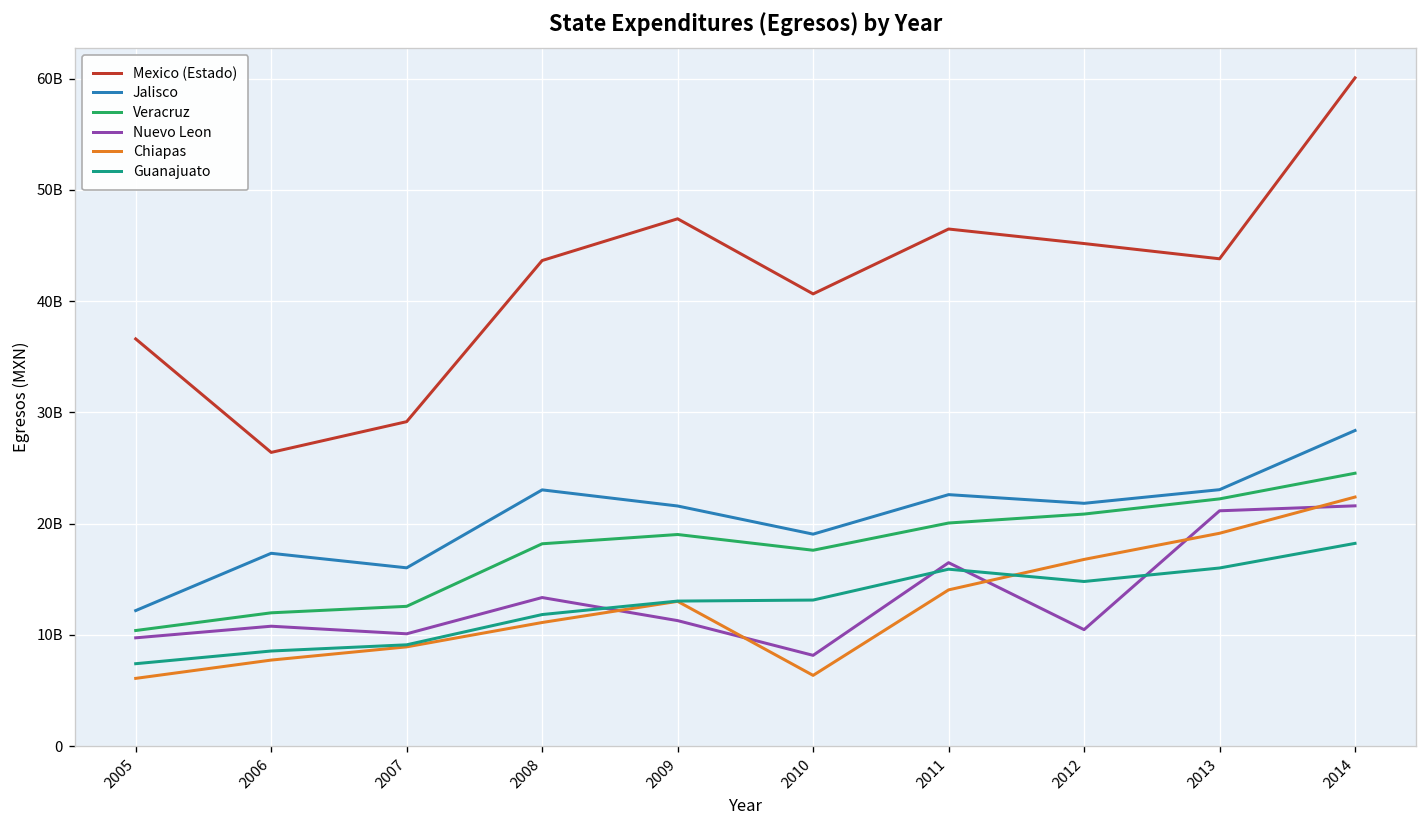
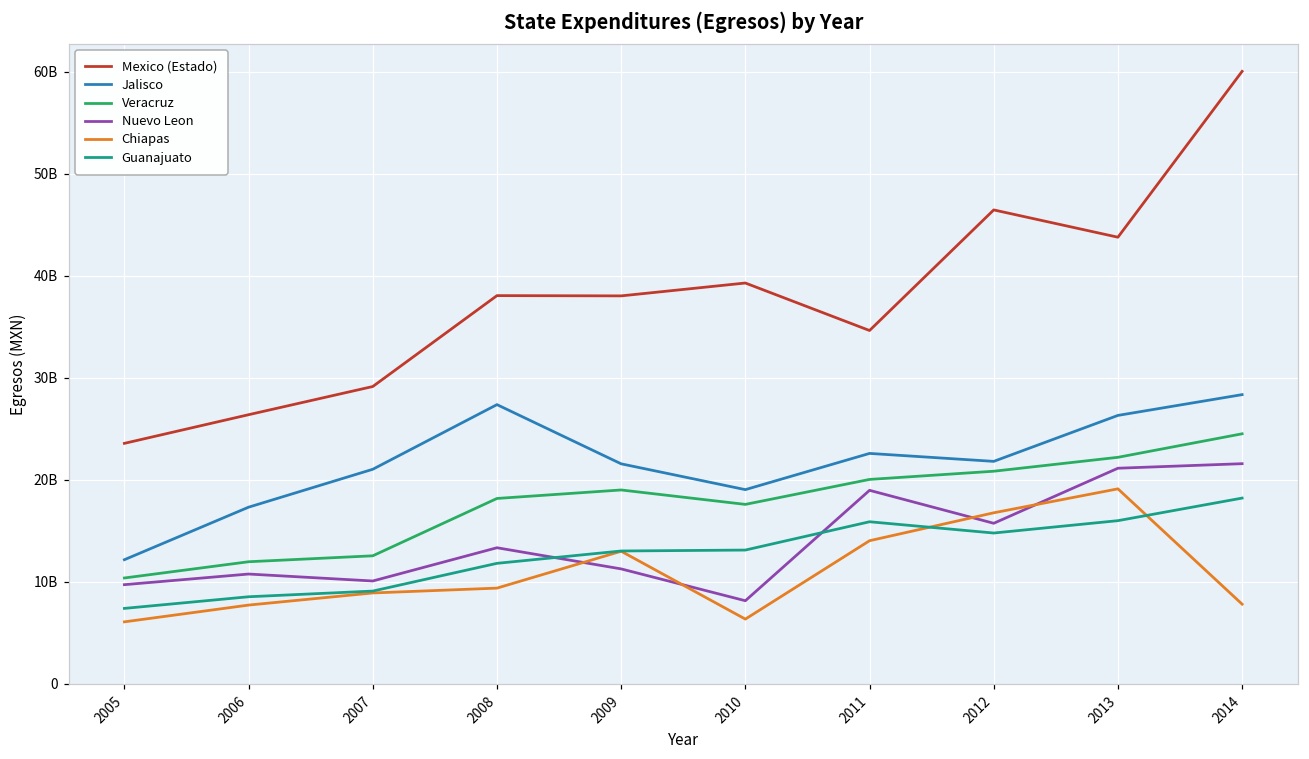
  {
    "Mexico (Estado)": {
-     "2005": 37000000000,
+     "2005": 24000000000,
      "2006": 26000000000,
      "2007": 29000000000,
-     "2008": 44000000000,
-     "2009": 47000000000,
-     "2010": 41000000000,
-     "2011": 46000000000,
-     "2012": 45000000000,
+     "2008": 38000000000,
+     "2009": 38000000000,
+     "2010": 39000000000,
+     "2011": 35000000000,
+     "2012": 46000000000,
      "2013": 44000000000,
      "2014": 60000000000
    },
    "Jalisco": {
      "2005": 12000000000,
      "2006": 17000000000,
-     "2007": 16000000000,
-     "2008": 23000000000,
+     "2007": 21000000000,
+     "2008": 27000000000,
      "2009": 22000000000,
      "2010": 19000000000,
      "2011": 23000000000,
      "2012": 22000000000,
-     "2013": 23000000000,
+     "2013": 26000000000,
      "2014": 28000000000
    },
    "Nuevo Leon": {
      "2005": 10000000000,
      "2006": 11000000000,
      "2007": 10000000000,
      "2008": 13000000000,
      "2009": 11000000000,
      "2010": 8000000000,
-     "2011": 16000000000,
-     "2012": 10000000000,
+     "2011": 19000000000,
+     "2012": 16000000000,
      "2013": 21000000000,
      "2014": 22000000000
    },
    "Chiapas": {
      "2005": 6000000000,
      "2006": 8000000000,
-     "2008": 11000000000,
+     "2008": 9000000000,
      "2010": 6000000000,
      "2011": 14000000000,
      "2012": 17000000000,
      "2013": 19000000000,
-     "2014": 22000000000
+     "2014": 8000000000
    }
  }
